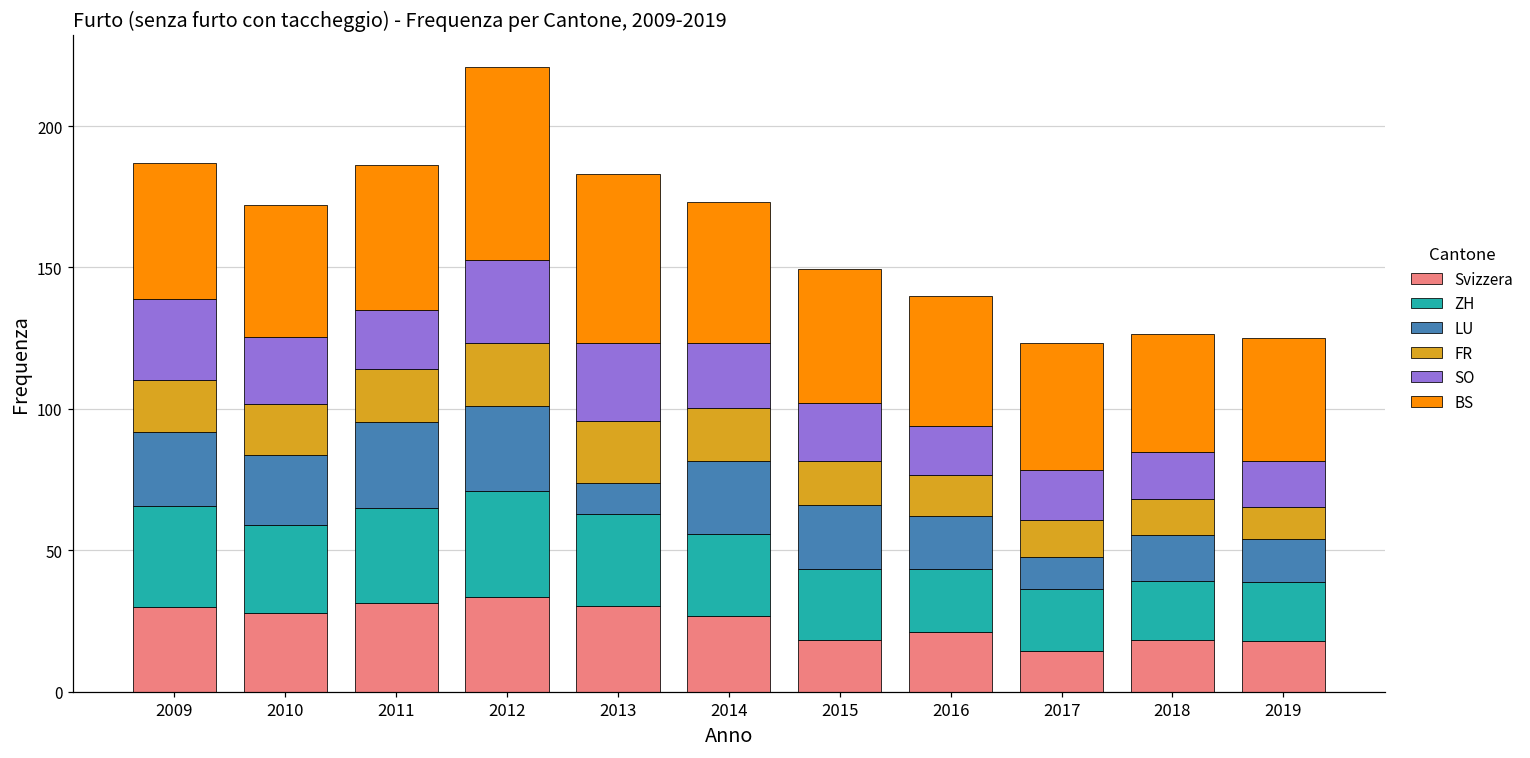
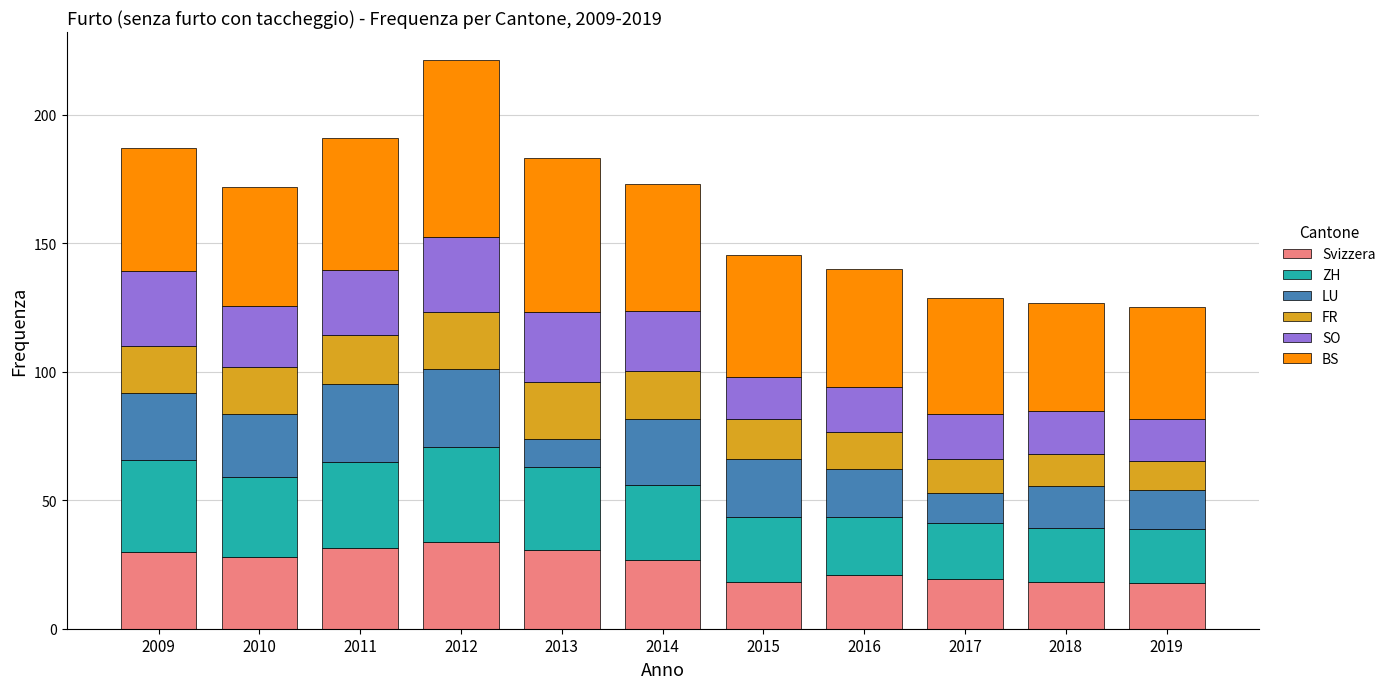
  {
    "Svizzera": {
      "2009": 30,
      "2010": 28,
      "2011": 31,
      "2012": 34,
      "2013": 30,
      "2014": 27,
      "2015": 18,
      "2016": 21,
-     "2017": 14,
+     "2017": 19,
      "2018": 18,
      "2019": 18
    },
    "ZH": {
      "2009": 36,
      "2010": 31,
      "2011": 34,
      "2012": 37,
      "2013": 32,
      "2014": 29,
      "2015": 25,
      "2016": 22,
      "2017": 22,
      "2018": 21,
      "2019": 21
    },
    "LU": {
      "2009": 26,
      "2010": 25,
      "2011": 30,
      "2012": 30,
      "2013": 11,
      "2014": 26,
      "2015": 22,
      "2016": 19,
      "2017": 11,
      "2018": 16,
      "2019": 15
    },
    "SO": {
      "2009": 29,
      "2010": 24,
-     "2011": 21,
+     "2011": 26,
      "2012": 29,
      "2013": 27,
      "2014": 23,
-     "2015": 21,
+     "2015": 16,
      "2016": 17,
      "2017": 18,
      "2018": 17,
      "2019": 16
    }
  }
